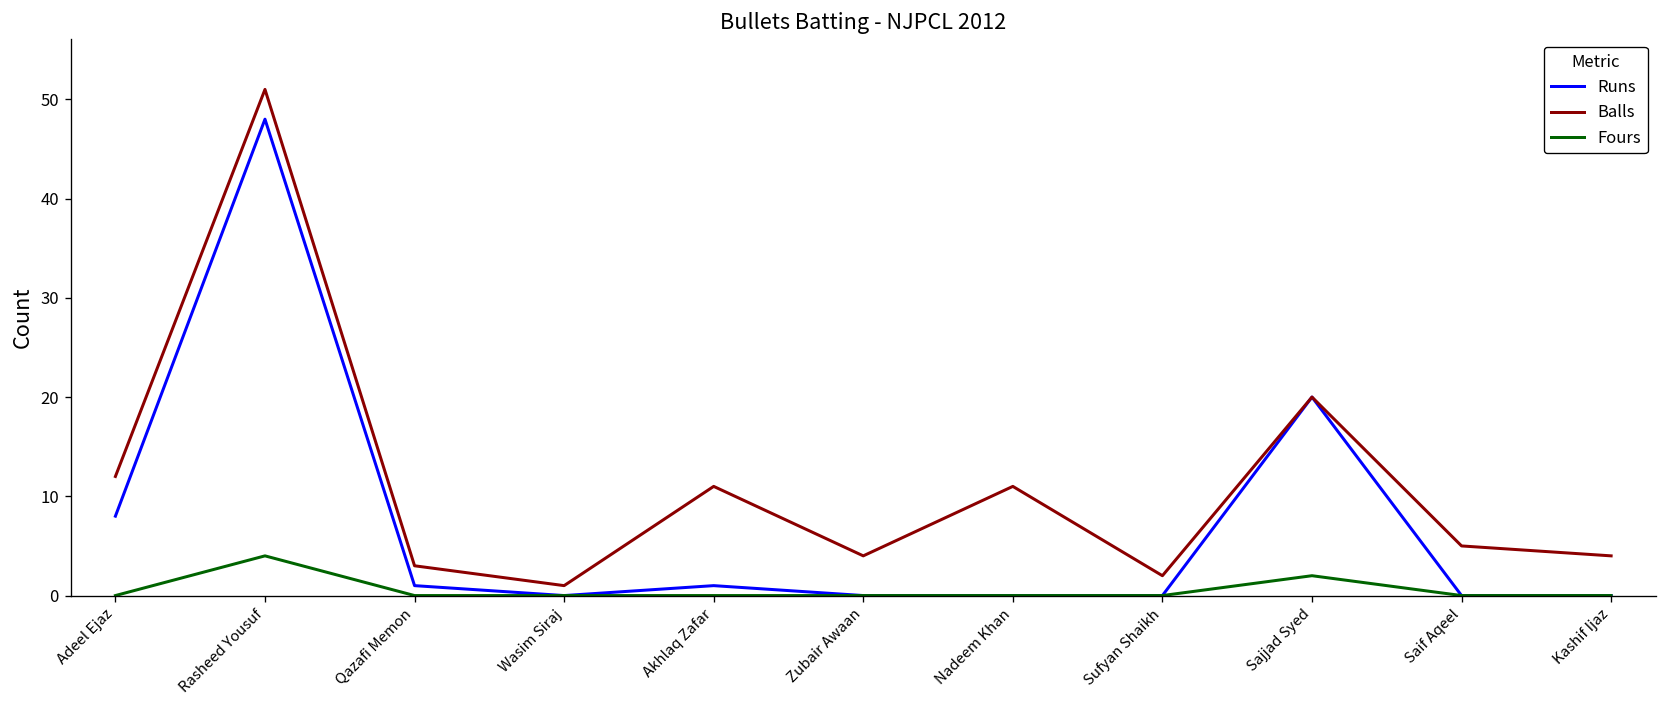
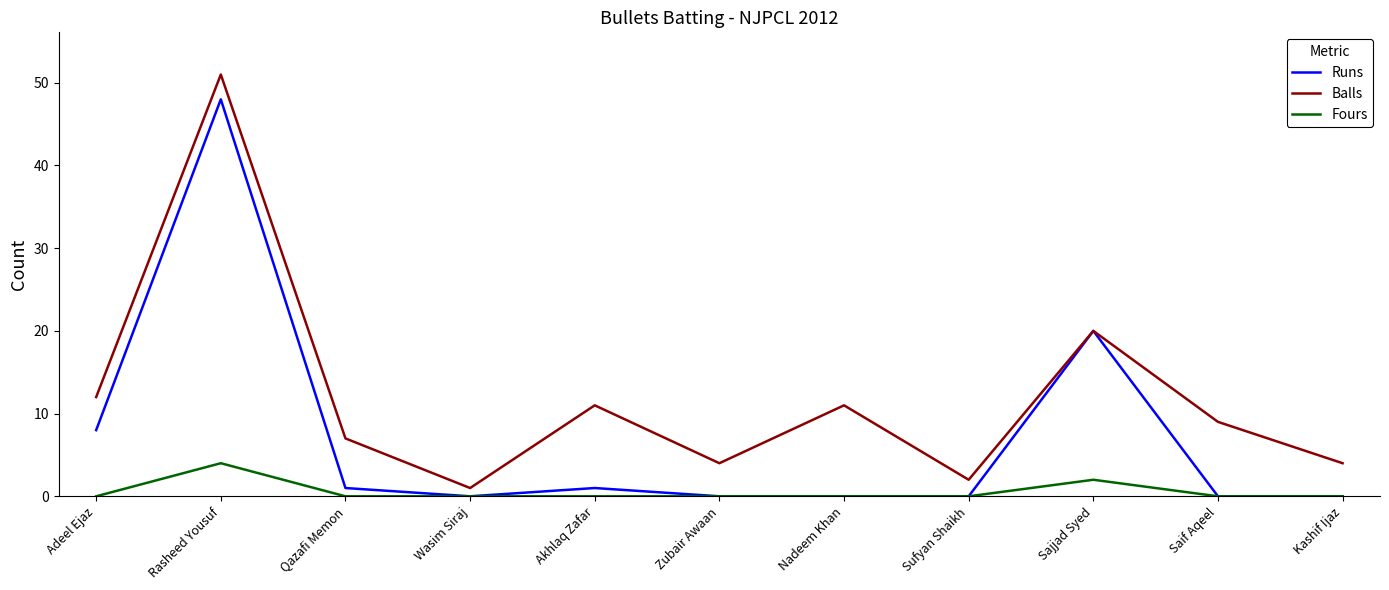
  {
    "Runs": {
      "Adeel Ejaz": 8,
      "Rasheed Yousuf": 48,
      "Qazafi Memon": 1,
      "Akhlaq Zafar": 1
    },
    "Balls": {
      "Adeel Ejaz": 12,
      "Rasheed Yousuf": 51,
-     "Qazafi Memon": 3,
+     "Qazafi Memon": 7,
      "Wasim Siraj": 1,
      "Akhlaq Zafar": 11,
      "Zubair Awaan": 4,
      "Nadeem Khan": 11,
      "Sufyan Shaikh": 2,
-     "Saif Aqeel": 5,
+     "Saif Aqeel": 9,
      "Kashif Ijaz": 4
    },
    "Fours": {
      "Adeel Ejaz": 0,
      "Rasheed Yousuf": 4,
      "Qazafi Memon": 0,
      "Akhlaq Zafar": 0,
      "Sajjad Syed": 2
    }
  }
